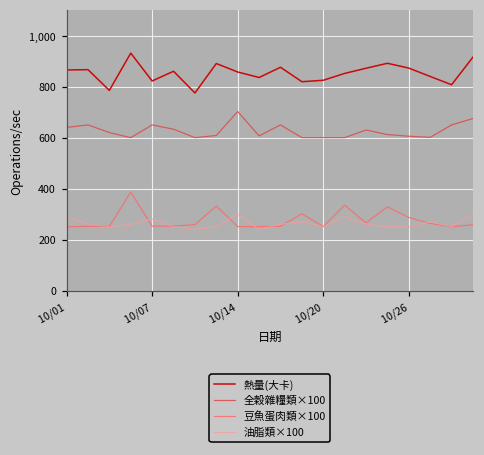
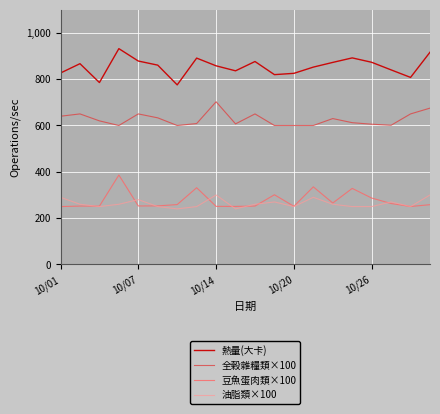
  {
    "熱量(大卡)": {
-     "10/01": 870,
-     "10/07": 820,
+     "10/01": 830,
+     "10/07": 880,
      "10/14": 860,
      "10/20": 830,
      "10/26": 870
    },
    "油脂類×100": {
      "10/01": 290,
      "10/07": 280,
      "10/14": 300,
      "10/26": 250
    }
  }
